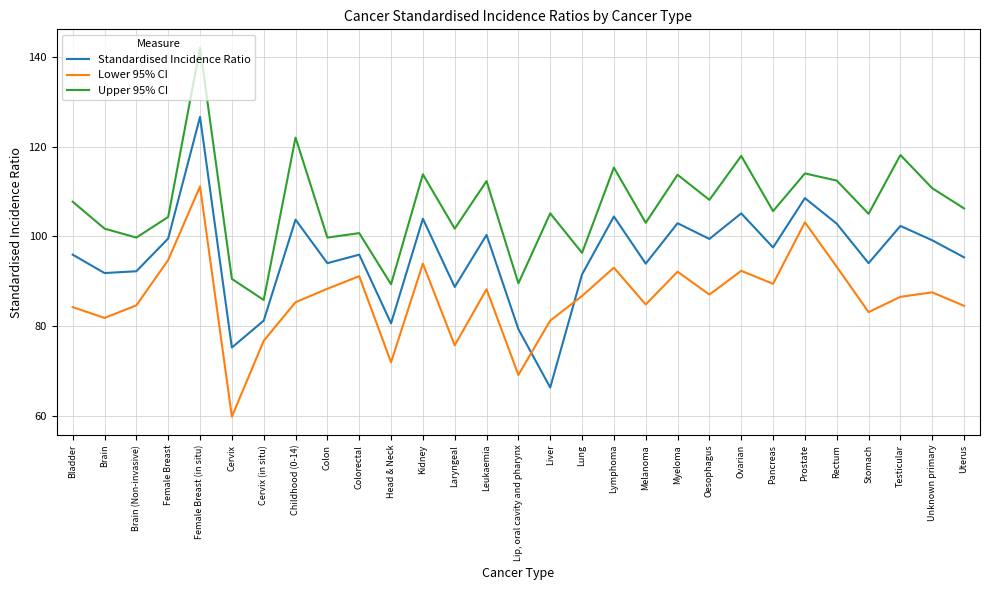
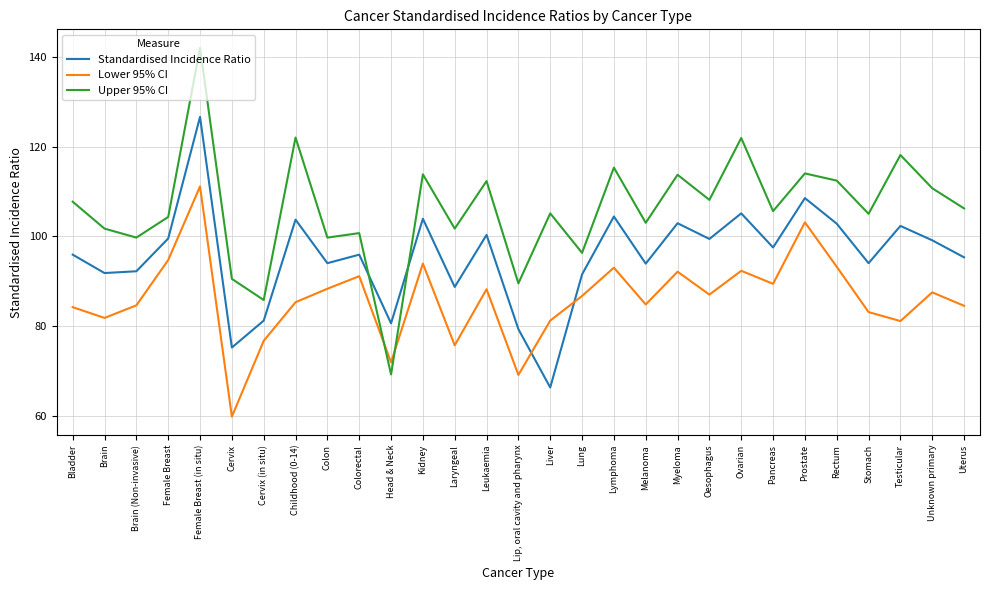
  {
    "Standardised Incidence Ratio": {
      "Bladder": 96,
      "Brain": 92,
      "Brain (Non-invasive)": 92,
      "Female Breast": 100,
      "Female Breast (in situ)": 127,
      "Cervix": 75,
      "Cervix (in situ)": 81,
      "Childhood (0-14)": 104,
      "Colon": 94,
      "Colorectal": 96,
      "Head & Neck": 81,
      "Kidney": 104,
      "Laryngeal": 89,
      "Leukaemia": 100,
      "Lip, oral cavity and pharynx": 79,
      "Liver": 66,
      "Lung": 92,
      "Lymphoma": 104,
      "Melanoma": 94,
      "Myeloma": 103,
      "Oesophagus": 99,
      "Ovarian": 105,
      "Pancreas": 98,
      "Prostate": 109,
      "Rectum": 103,
      "Stomach": 94,
      "Testicular": 102,
      "Unknown primary": 99,
      "Uterus": 95
    },
    "Lower 95% CI": {
      "Bladder": 84,
      "Brain": 82,
      "Brain (Non-invasive)": 85,
      "Female Breast": 95,
      "Female Breast (in situ)": 111,
      "Cervix": 60,
      "Cervix (in situ)": 77,
      "Childhood (0-14)": 85,
      "Colon": 88,
      "Colorectal": 91,
      "Head & Neck": 72,
      "Kidney": 94,
      "Laryngeal": 76,
      "Leukaemia": 88,
      "Lip, oral cavity and pharynx": 69,
      "Liver": 81,
      "Lung": 87,
      "Lymphoma": 93,
      "Melanoma": 85,
      "Myeloma": 92,
      "Oesophagus": 87,
      "Ovarian": 92,
      "Pancreas": 89,
      "Prostate": 103,
      "Rectum": 93,
      "Stomach": 83,
-     "Testicular": 87,
+     "Testicular": 81,
      "Unknown primary": 88,
      "Uterus": 85
    },
    "Upper 95% CI": {
      "Bladder": 108,
      "Brain": 102,
      "Brain (Non-invasive)": 100,
      "Female Breast": 104,
      "Cervix": 91,
      "Cervix (in situ)": 86,
      "Childhood (0-14)": 122,
      "Colon": 100,
      "Colorectal": 101,
-     "Head & Neck": 89,
+     "Head & Neck": 69,
      "Kidney": 114,
      "Laryngeal": 102,
      "Leukaemia": 112,
      "Lip, oral cavity and pharynx": 90,
      "Liver": 105,
      "Lung": 96,
      "Lymphoma": 115,
      "Melanoma": 103,
      "Myeloma": 114,
      "Oesophagus": 108,
-     "Ovarian": 118,
+     "Ovarian": 122,
      "Pancreas": 106,
      "Prostate": 114,
      "Rectum": 112,
      "Stomach": 105,
      "Testicular": 118,
      "Unknown primary": 111,
      "Uterus": 106
    }
  }
